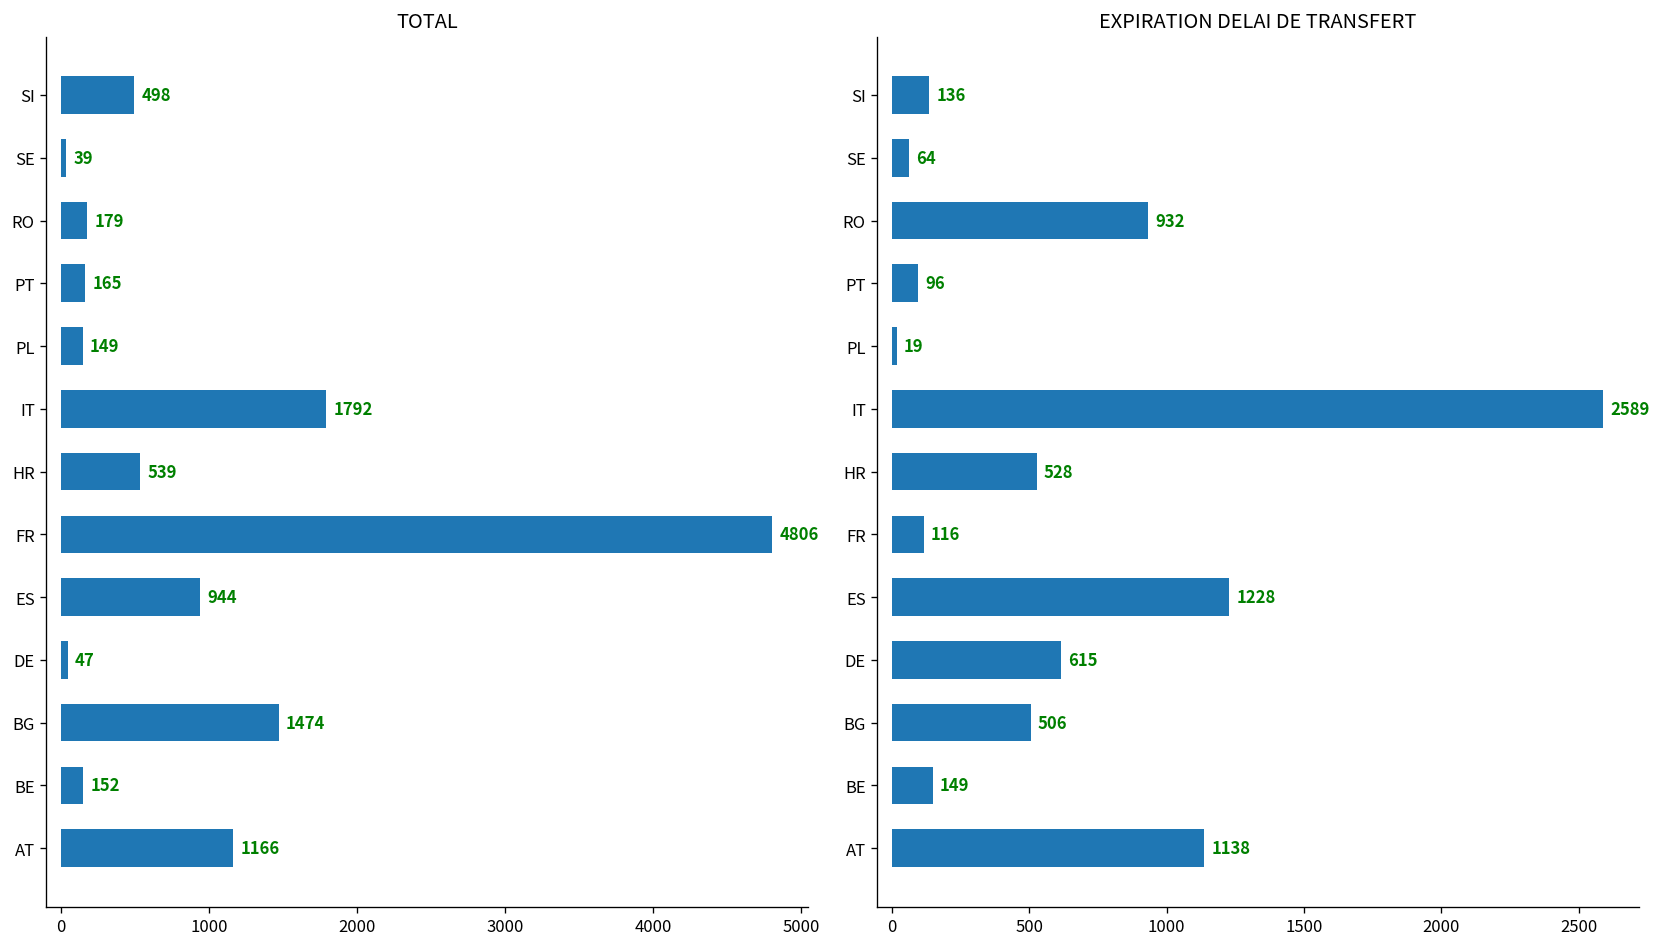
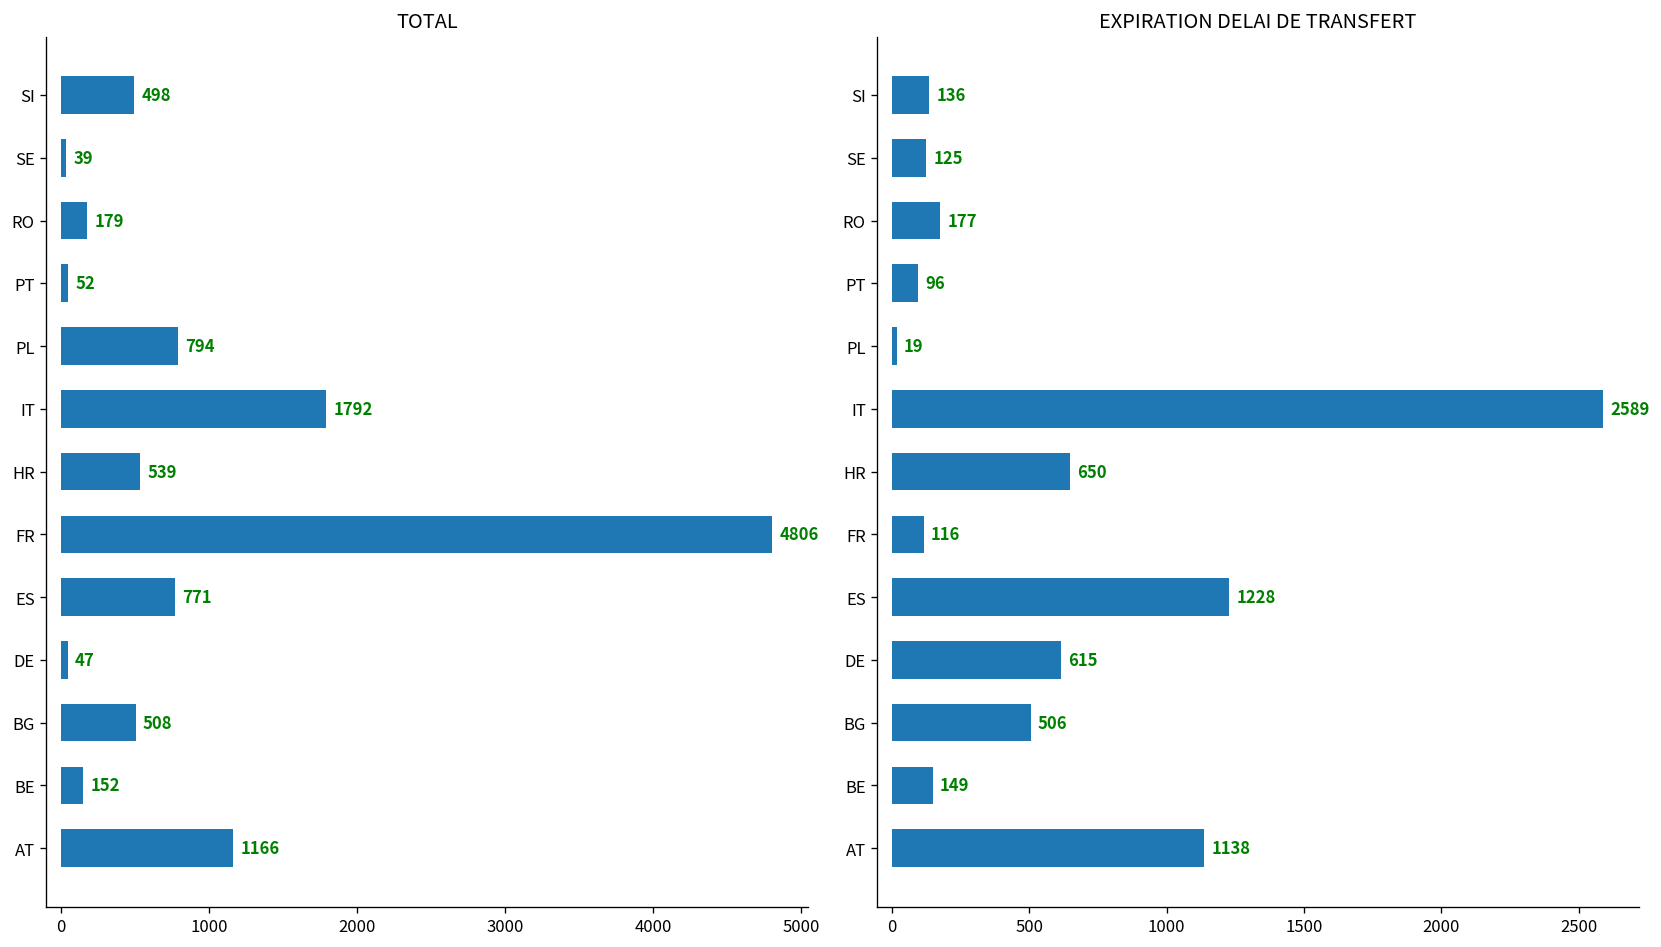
  {
    "TOTAL": {
      "SI": 498,
      "SE": 39,
      "RO": 179,
-     "PT": 165,
-     "PL": 149,
+     "PT": 52,
+     "PL": 794,
      "IT": 1792,
      "HR": 539,
      "FR": 4806,
-     "ES": 944,
+     "ES": 771,
      "DE": 47,
-     "BG": 1474,
+     "BG": 508,
      "BE": 152,
      "AT": 1166
    },
    "EXPIRATION DELAI DE TRANSFERT": {
      "SI": 136,
-     "SE": 64,
-     "RO": 932,
+     "SE": 125,
+     "RO": 177,
      "PT": 96,
      "PL": 19,
      "IT": 2589,
-     "HR": 528,
+     "HR": 650,
      "FR": 116,
      "ES": 1228,
      "DE": 615,
      "BG": 506,
      "BE": 149,
      "AT": 1138
    }
  }
